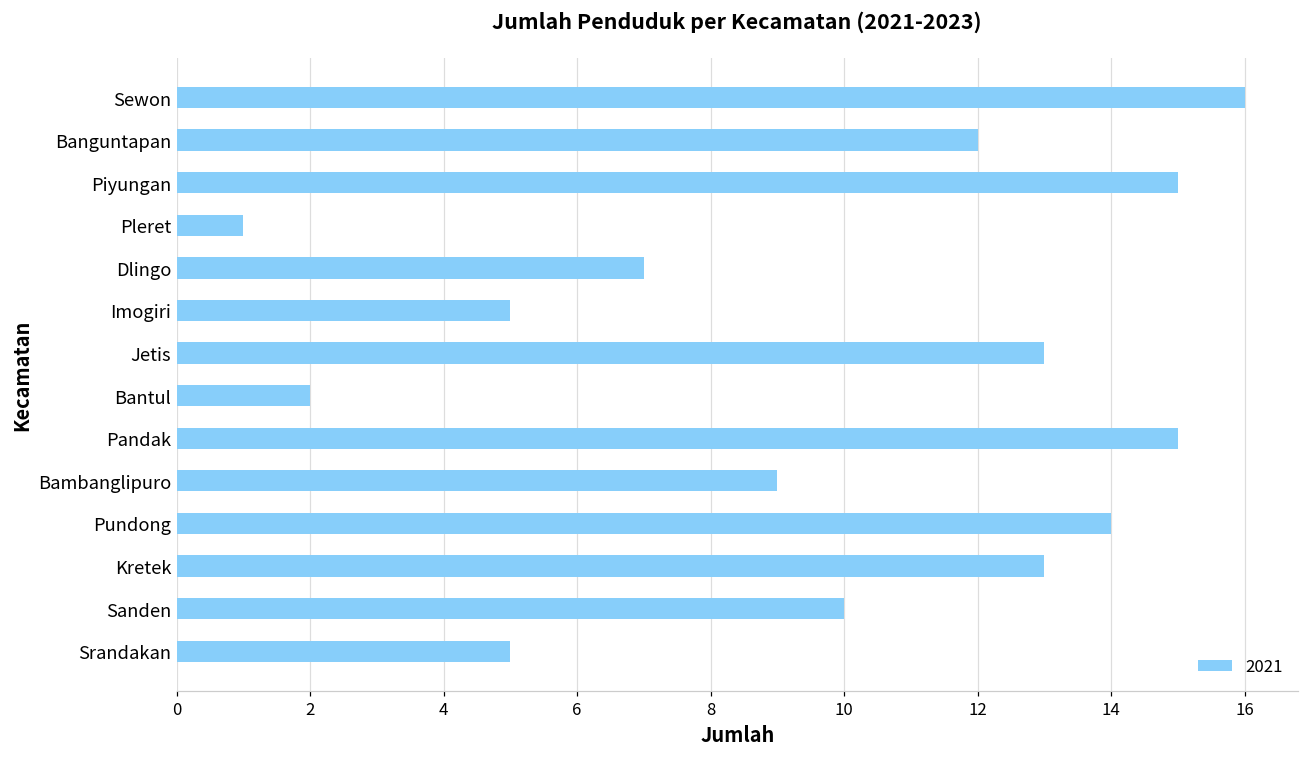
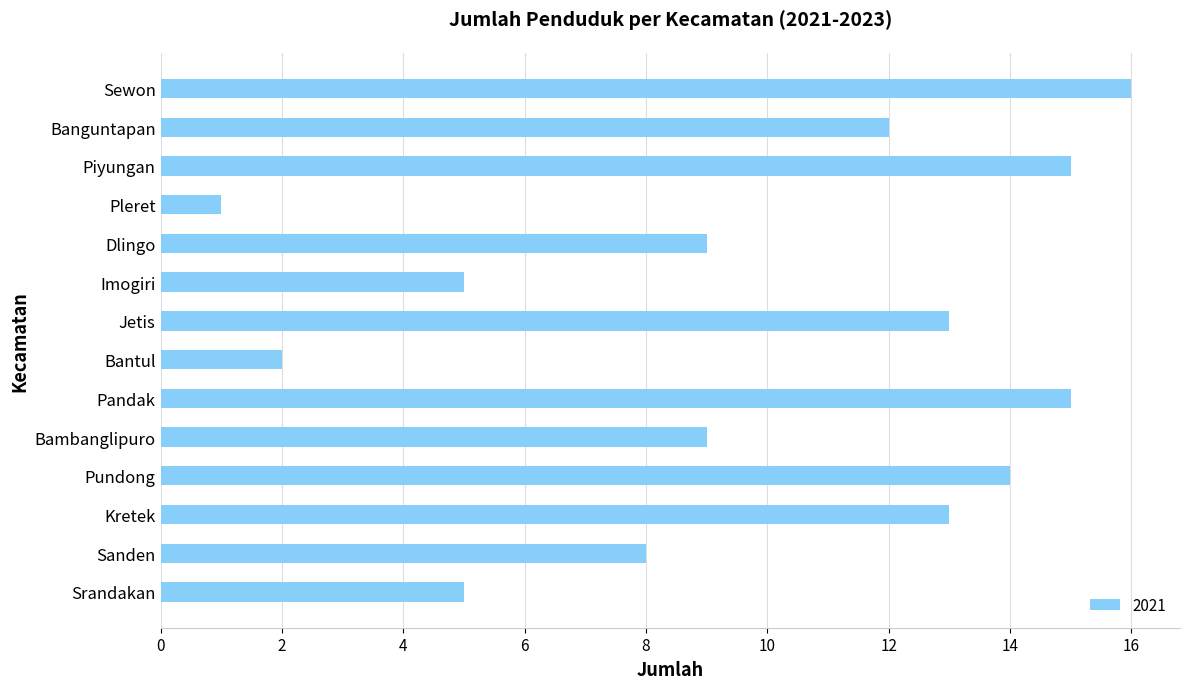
  {
    "Sewon": 16,
    "Banguntapan": 12,
    "Piyungan": 15,
    "Pleret": 1,
-   "Dlingo": 7,
+   "Dlingo": 9,
    "Imogiri": 5,
    "Jetis": 13,
    "Bantul": 2,
    "Pandak": 15,
    "Bambanglipuro": 9,
    "Pundong": 14,
    "Kretek": 13,
-   "Sanden": 10,
+   "Sanden": 8,
    "Srandakan": 5
  }
